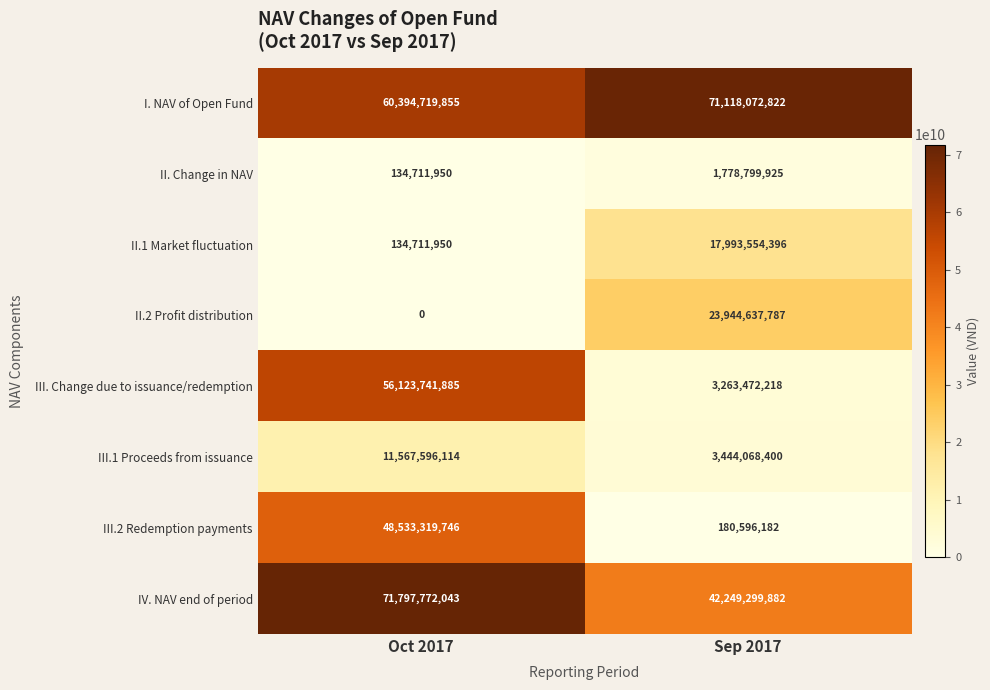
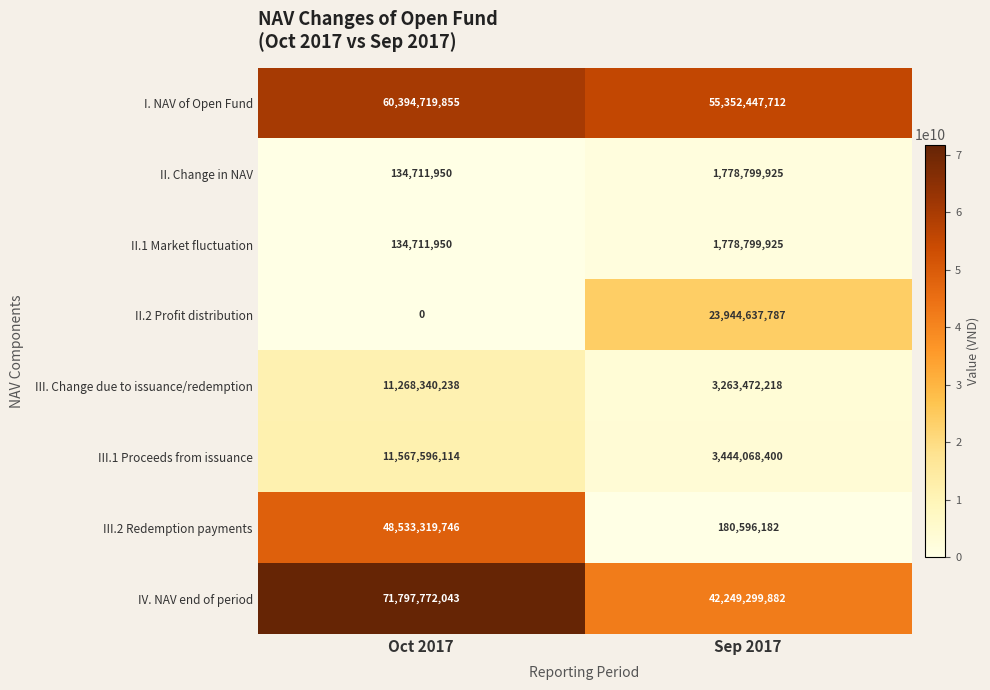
  {
    "I. NAV of Open Fund": {
      "Oct 2017": "60,394,719,855",
-     "Sep 2017": "71,118,072,822"
+     "Sep 2017": "55,352,447,712"
    },
    "II. Change in NAV": {
      "Oct 2017": "134,711,950",
      "Sep 2017": "1,778,799,925"
    },
    "II.1 Market fluctuation": {
      "Oct 2017": "134,711,950",
-     "Sep 2017": "17,993,554,396"
+     "Sep 2017": "1,778,799,925"
    },
    "II.2 Profit distribution": {
      "Oct 2017": "0",
      "Sep 2017": "23,944,637,787"
    },
    "III. Change due to issuance/redemption": {
-     "Oct 2017": "56,123,741,885",
+     "Oct 2017": "11,268,340,238",
      "Sep 2017": "3,263,472,218"
    },
    "III.1 Proceeds from issuance": {
      "Oct 2017": "11,567,596,114",
      "Sep 2017": "3,444,068,400"
    },
    "III.2 Redemption payments": {
      "Oct 2017": "48,533,319,746",
      "Sep 2017": "180,596,182"
    },
    "IV. NAV end of period": {
      "Oct 2017": "71,797,772,043",
      "Sep 2017": "42,249,299,882"
    }
  }
